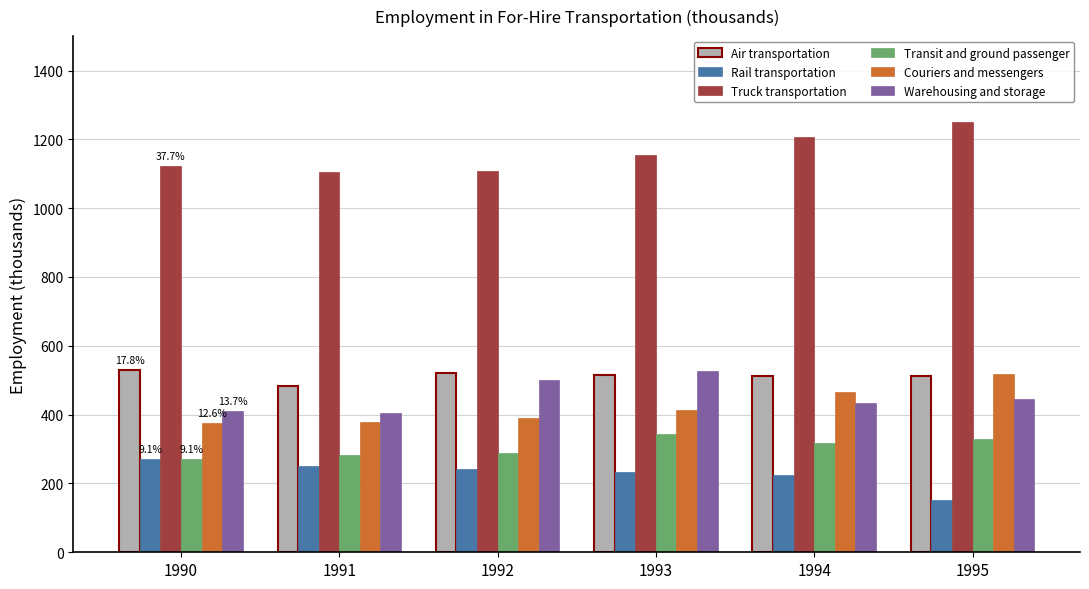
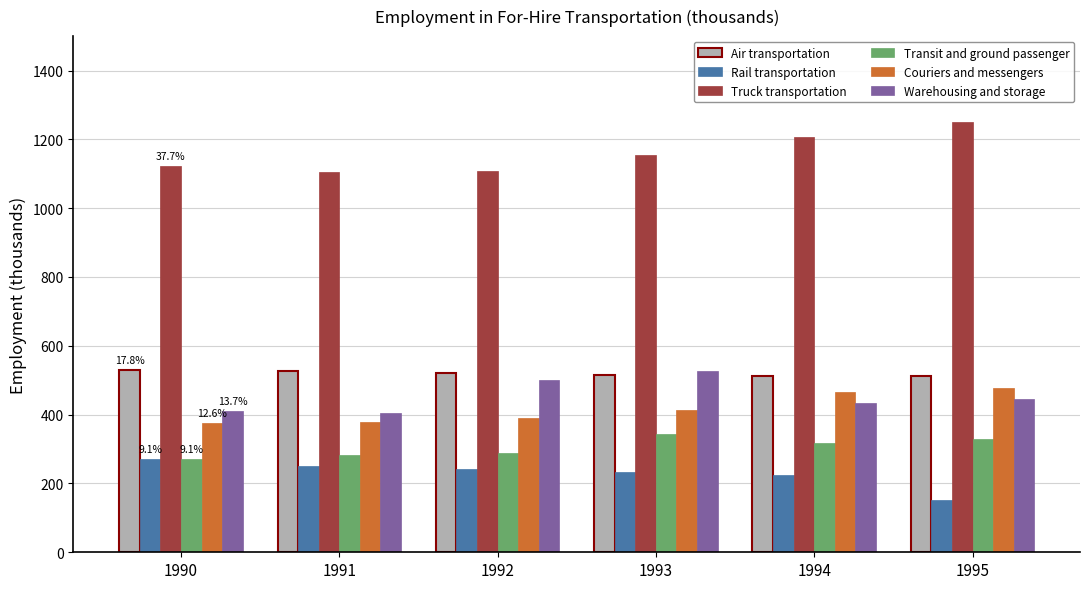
  {
    "Air transportation": {
-     "1991": 480,
+     "1991": 530,
      "1992": 520,
      "1993": 520,
      "1994": 510,
      "1995": 510
    },
    "Rail transportation": {
      "1991": 250,
      "1992": 240,
      "1993": 230,
      "1994": 220,
      "1995": 150
    },
    "Truck transportation": {
      "1991": 1100,
      "1992": 1110,
      "1993": 1160,
      "1994": 1210,
      "1995": 1250
    },
    "Transit and ground passenger": {
      "1991": 280,
      "1992": 290,
      "1993": 350,
      "1994": 320,
      "1995": 330
    },
    "Couriers and messengers": {
      "1991": 380,
      "1992": 390,
      "1993": 410,
      "1994": 470,
-     "1995": 520
+     "1995": 480
    },
    "Warehousing and storage": {
      "1991": 410,
      "1992": 500,
      "1993": 530,
      "1994": 430,
      "1995": 450
    }
  }
